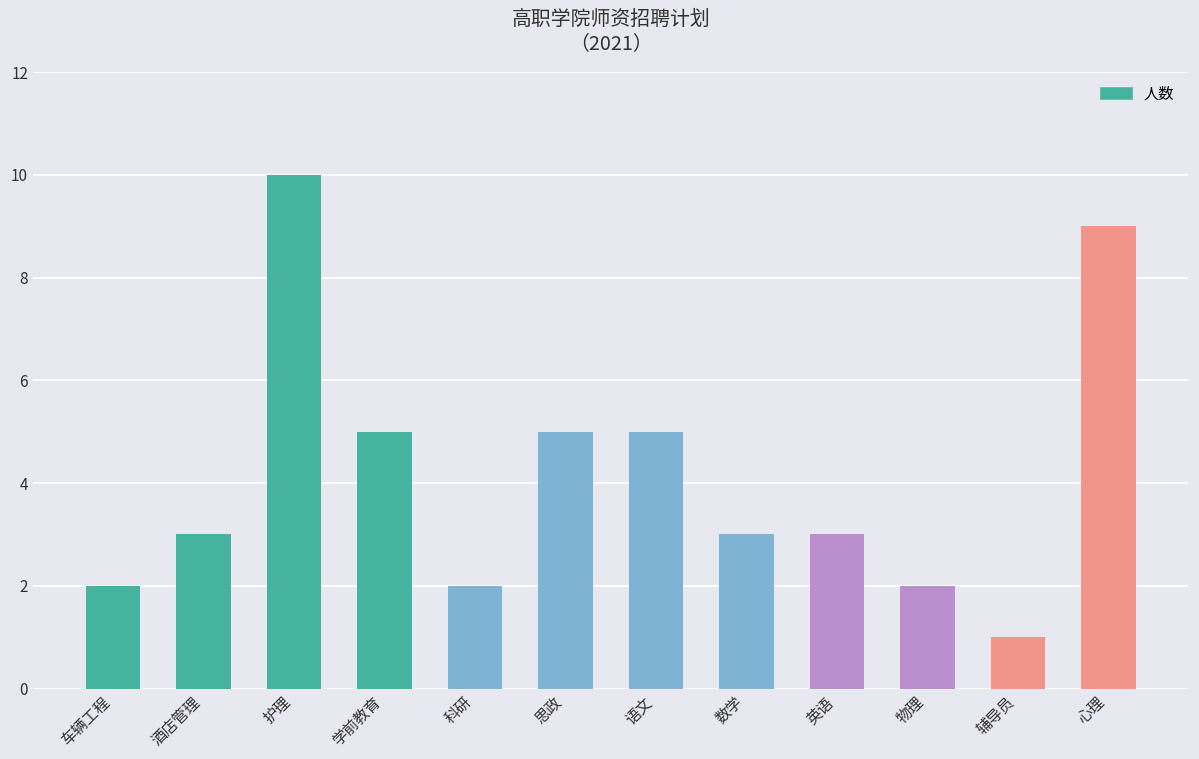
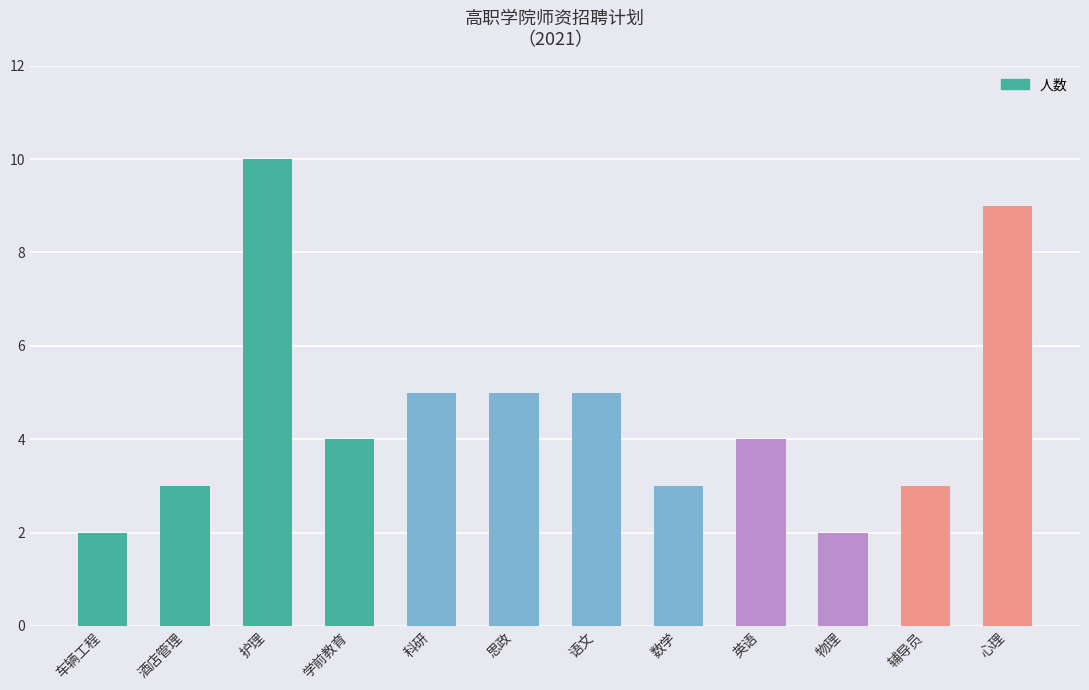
  {
    "车辆工程": 2,
    "酒店管理": 3,
    "护理": 10,
-   "学前教育": 5,
-   "科研": 2,
+   "学前教育": 4,
+   "科研": 5,
    "思政": 5,
    "语文": 5,
    "数学": 3,
-   "英语": 3,
+   "英语": 4,
    "物理": 2,
-   "辅导员": 1,
+   "辅导员": 3,
    "心理": 9
  }
